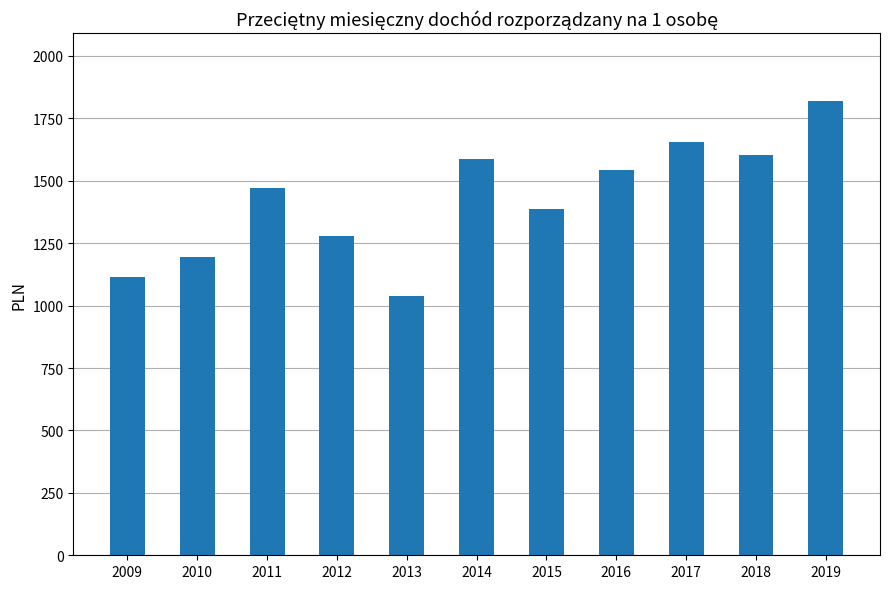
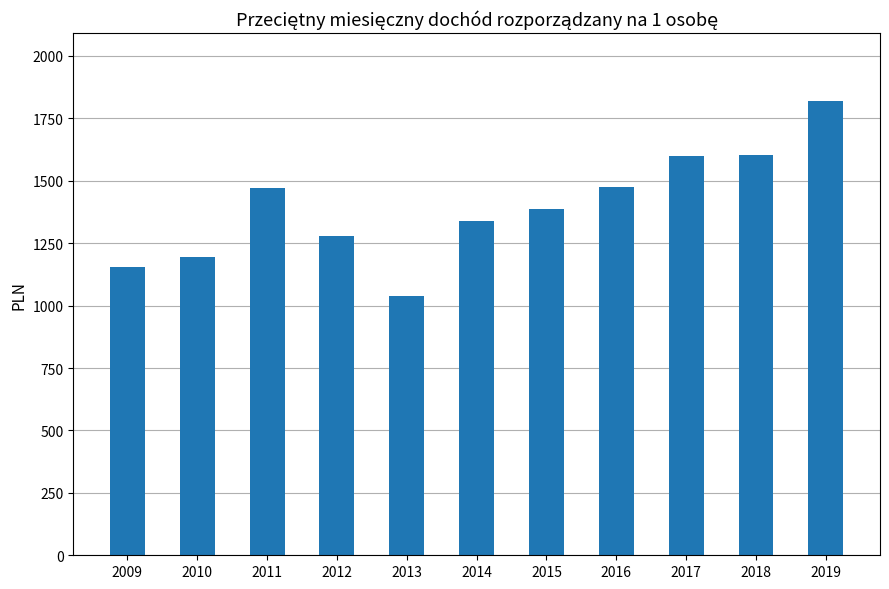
  {
-   "2009": 1110,
+   "2009": 1150,
    "2010": 1190,
    "2011": 1470,
    "2012": 1280,
    "2013": 1040,
-   "2014": 1590,
+   "2014": 1340,
    "2015": 1390,
-   "2016": 1540,
-   "2017": 1650,
+   "2016": 1470,
+   "2017": 1600,
    "2018": 1600,
    "2019": 1820
  }
